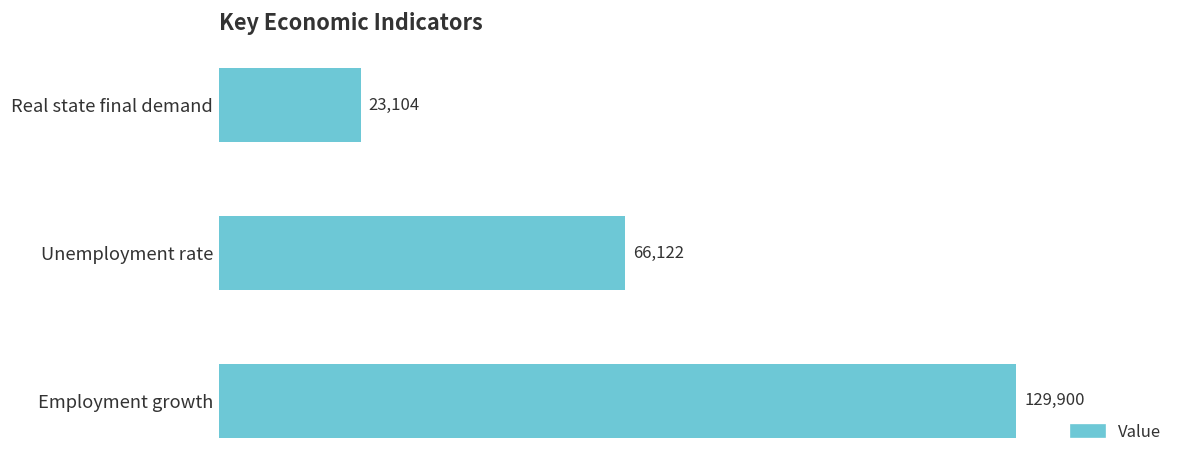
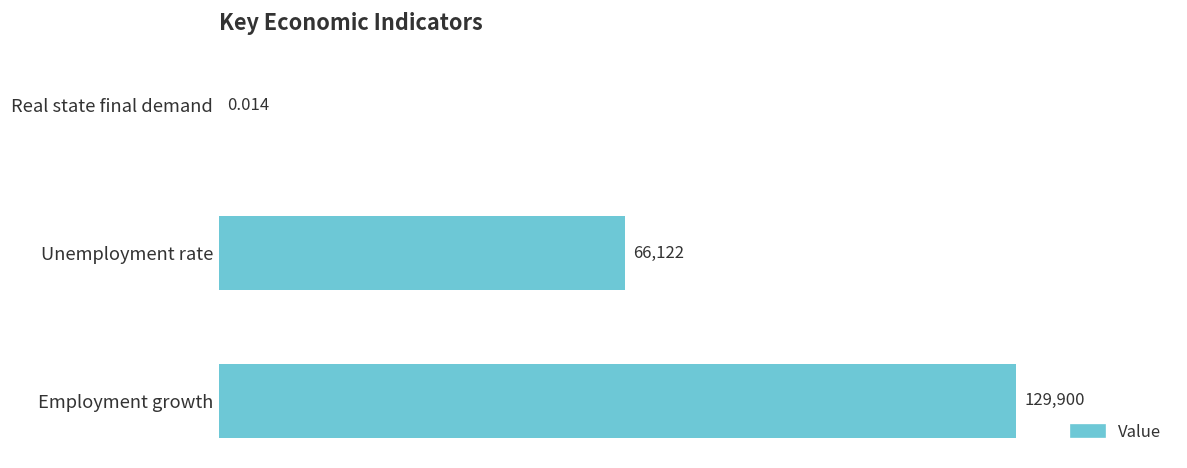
  {
-   "Real state final demand": "23,104",
+   "Real state final demand": "0.014",
    "Employment growth": "129,900"
  }
